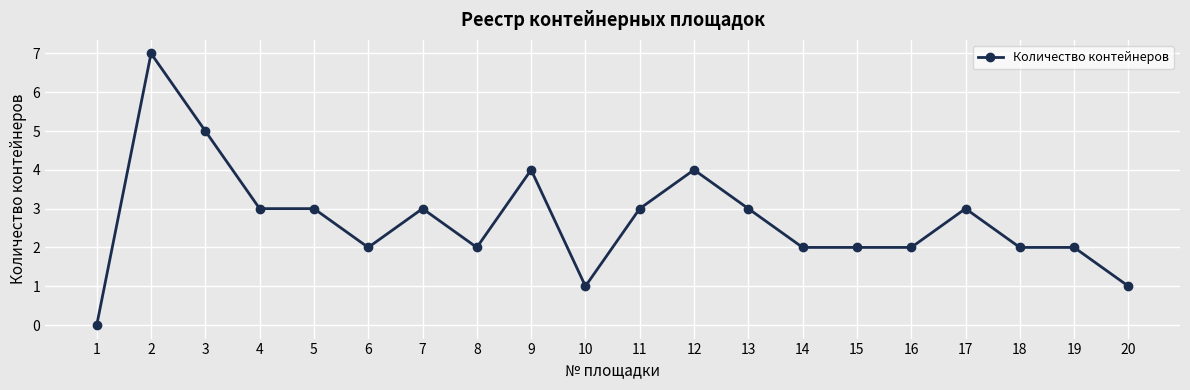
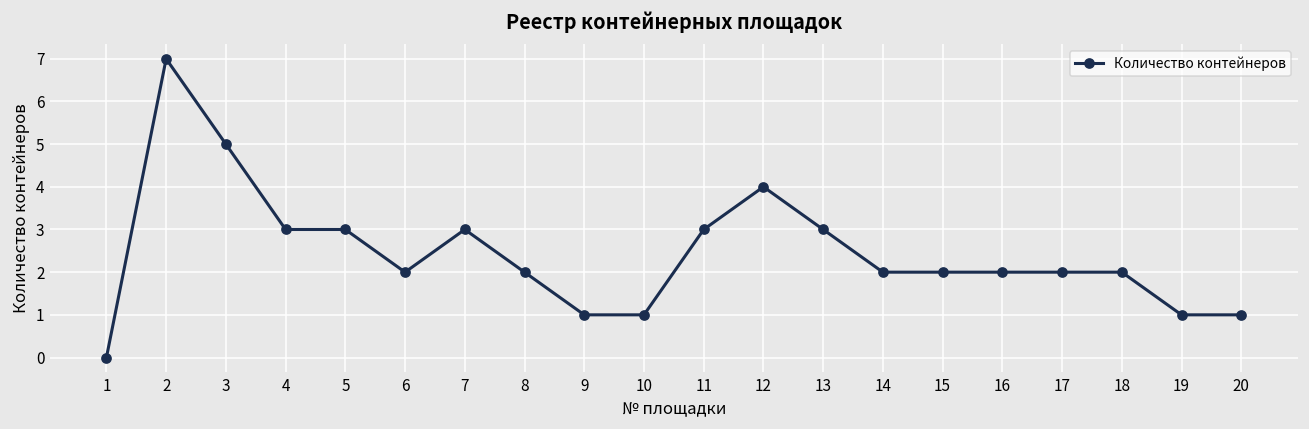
  {
    "1": 0,
    "2": 7,
    "3": 5,
    "4": 3,
    "5": 3,
    "6": 2,
    "7": 3,
    "8": 2,
-   "9": 4,
+   "9": 1,
    "10": 1,
    "11": 3,
    "12": 4,
    "13": 3,
    "14": 2,
    "15": 2,
    "16": 2,
-   "17": 3,
+   "17": 2,
    "18": 2,
-   "19": 2,
+   "19": 1,
    "20": 1
  }
